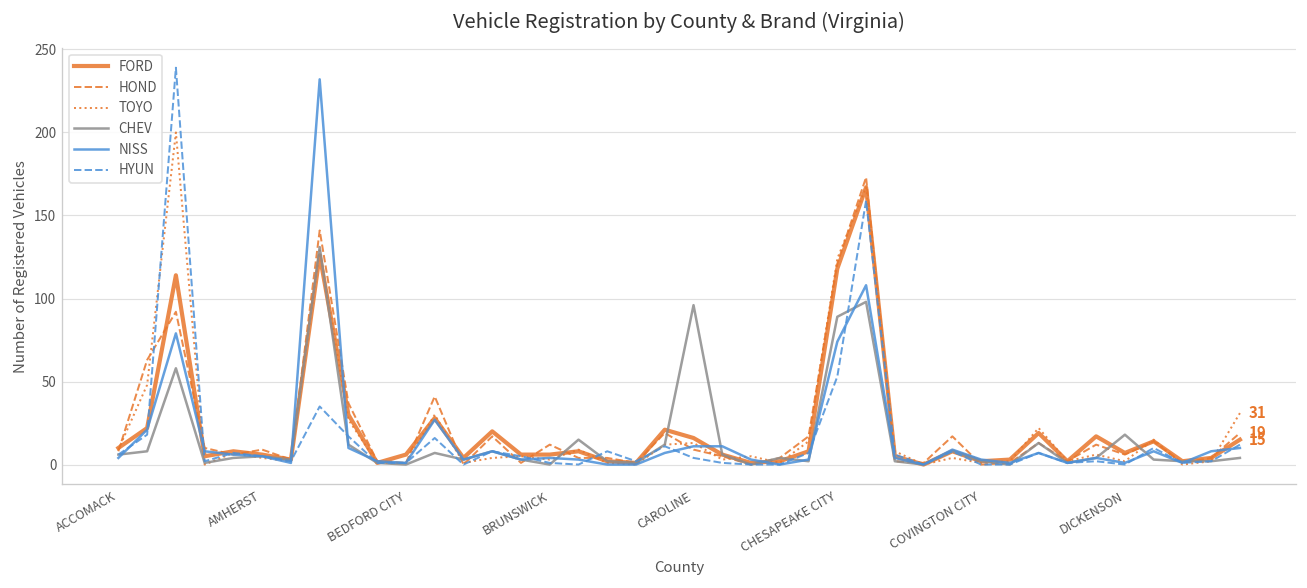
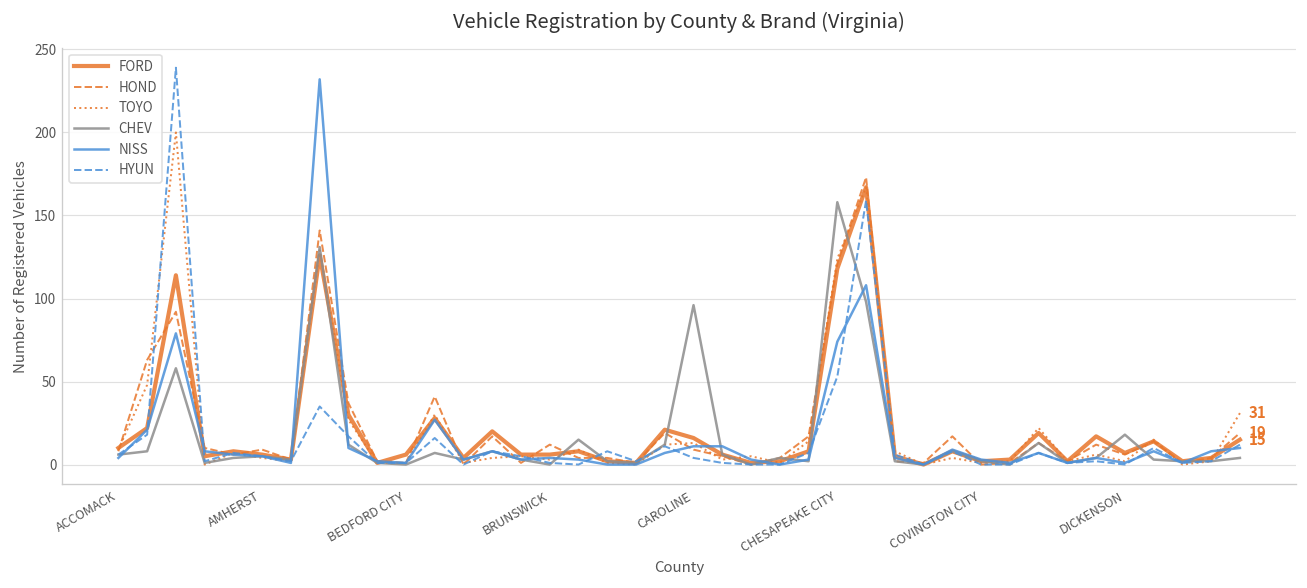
  {
    "CHEV": {
      "CAROLINE": 96,
-     "CHESAPEAKE CITY": 89,
+     "CHESAPEAKE CITY": 158,
      "DICKENSON": 18
    }
  }
